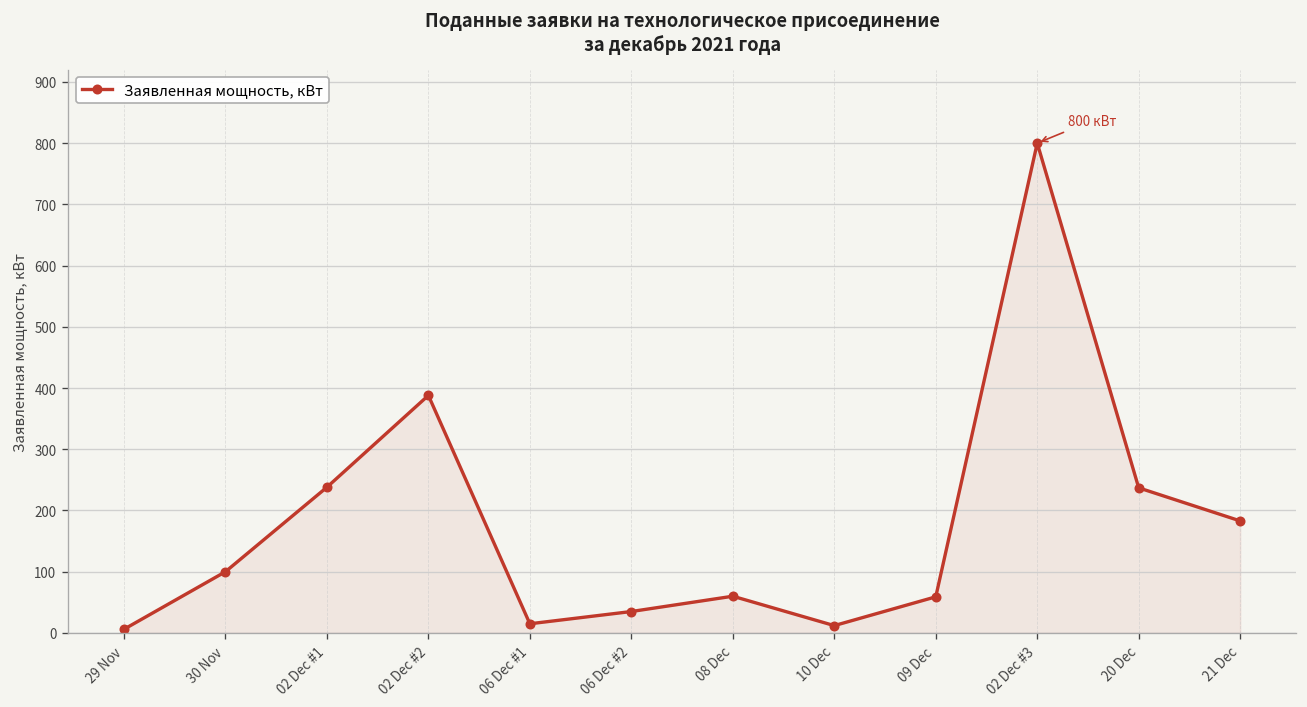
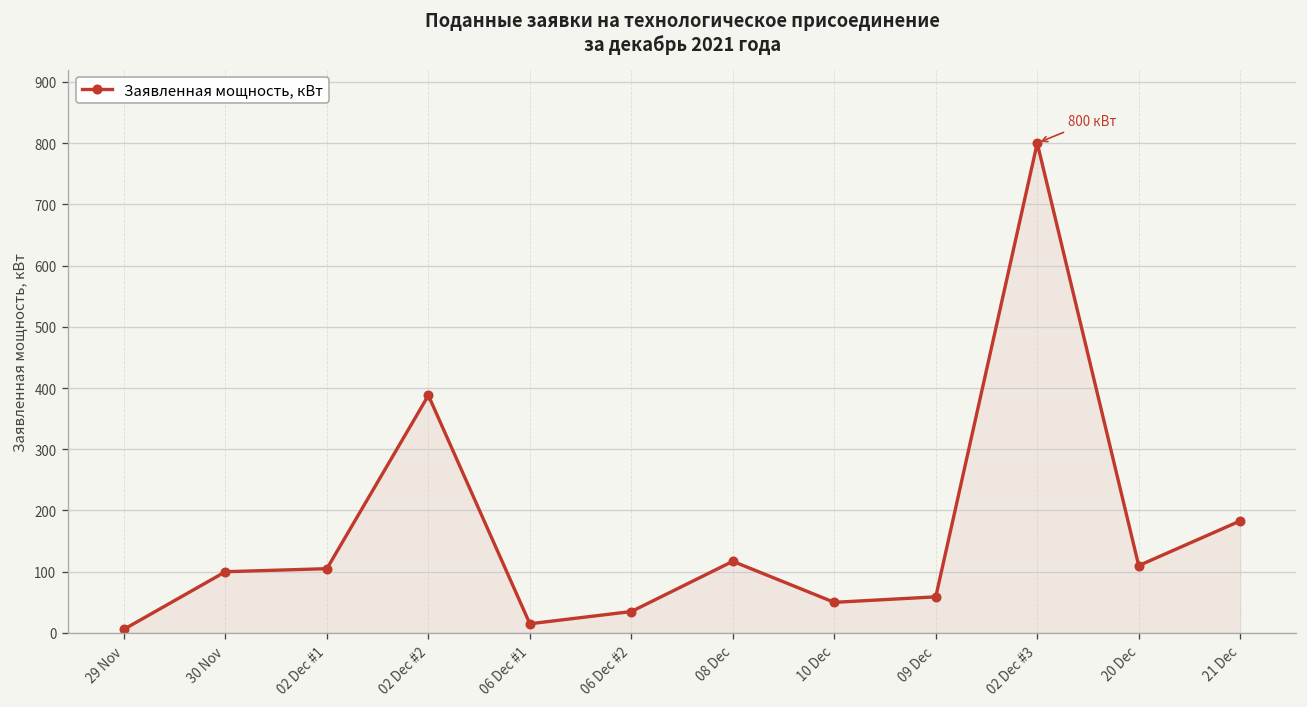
  {
    "29 Nov": 10,
    "30 Nov": 100,
-   "02 Dec #1": 240,
+   "02 Dec #1": 110,
    "02 Dec #2": 390,
    "06 Dec #1": 20,
    "06 Dec #2": 40,
-   "08 Dec": 60,
-   "10 Dec": 10,
+   "08 Dec": 120,
+   "10 Dec": 50,
    "09 Dec": 60,
-   "20 Dec": 240,
+   "20 Dec": 110,
    "21 Dec": 180
  }
